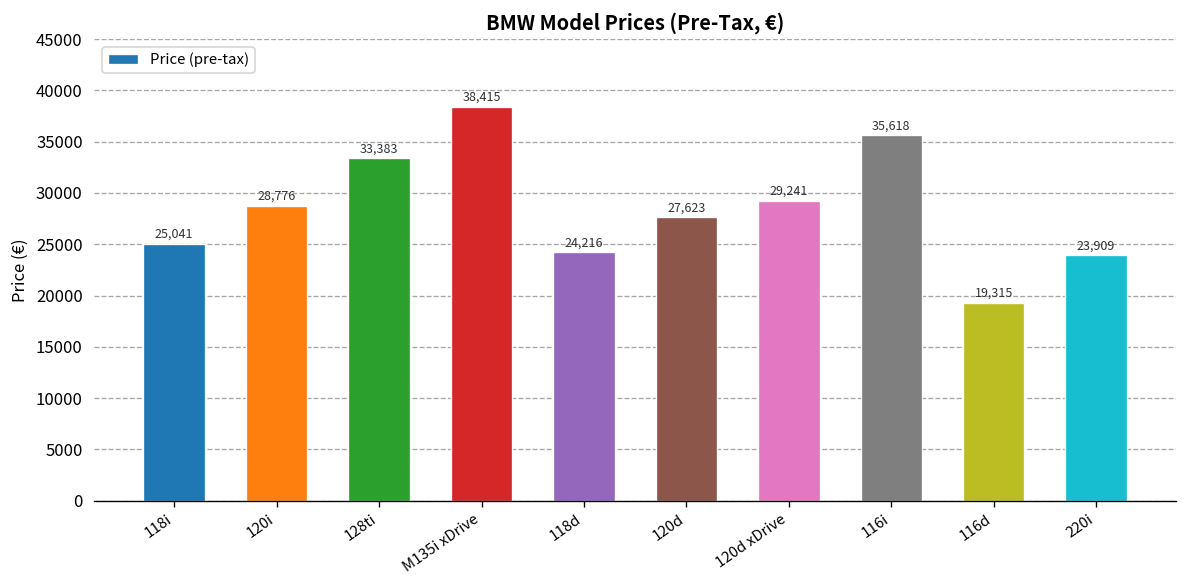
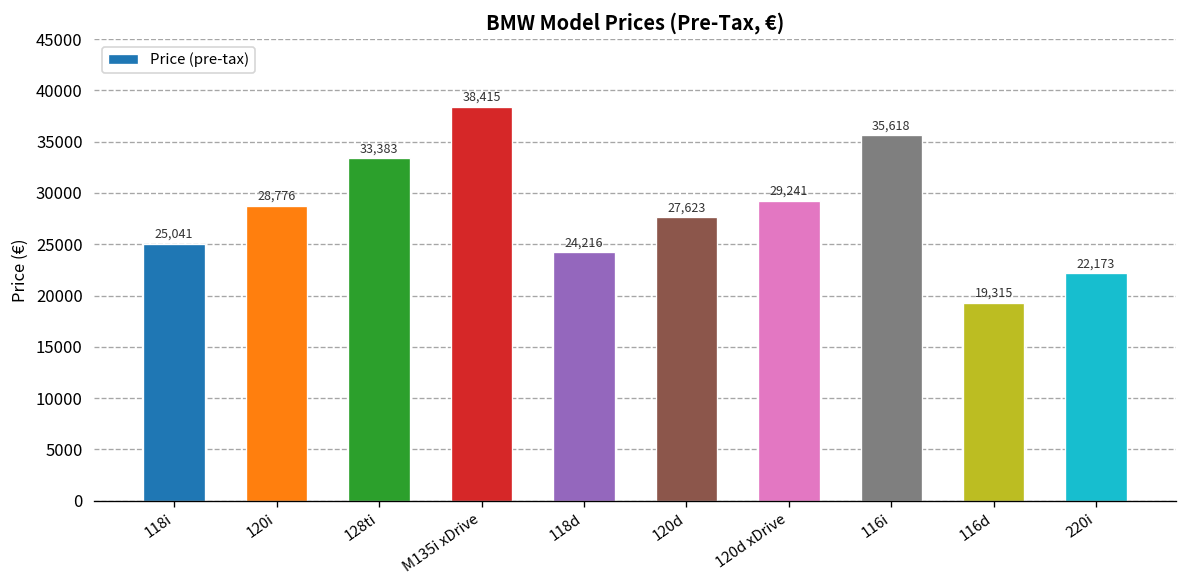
  {
    "118i": "25,041",
    "120i": "28,776",
    "128ti": "33,383",
    "M135i xDrive": "38,415",
    "118d": "24,216",
    "120d": "27,623",
    "120d xDrive": "29,241",
    "116i": "35,618",
    "116d": "19,315",
-   "220i": "23,909"
+   "220i": "22,173"
  }
